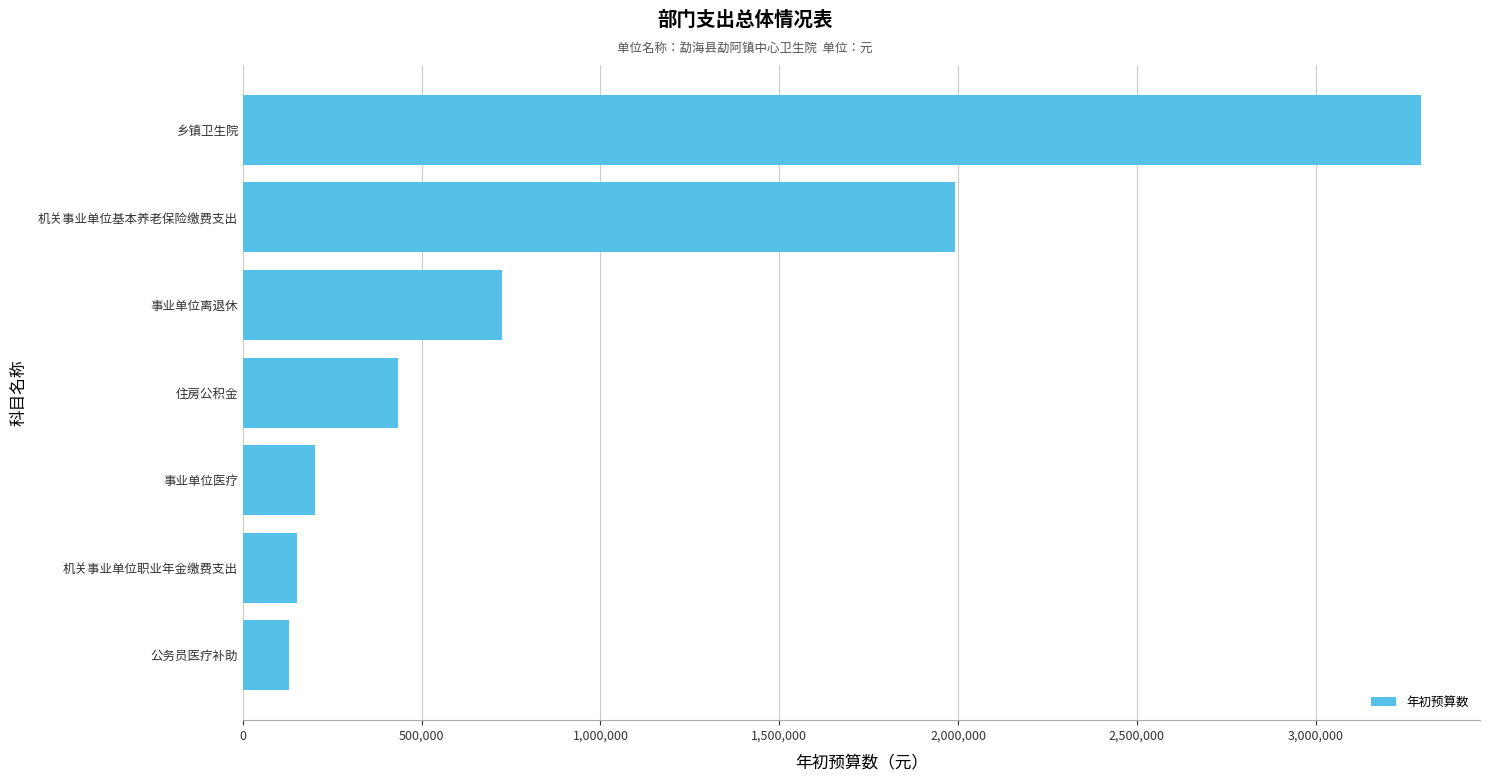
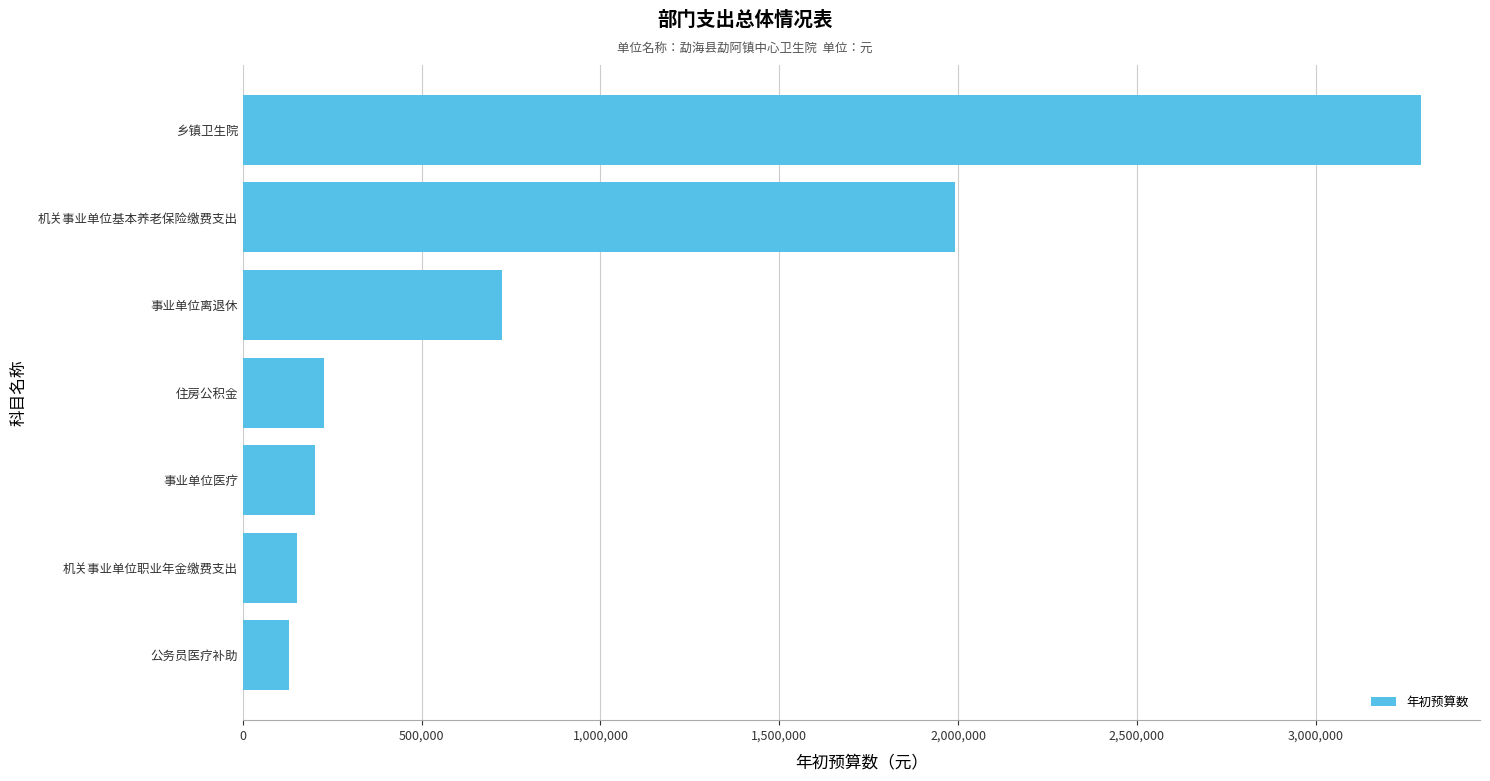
  {
    "乡镇卫生院": "3,300,000",
    "机关事业单位基本养老保险缴费支出": "1,990,000",
    "事业单位离退休": "720,000",
-   "住房公积金": "430,000",
+   "住房公积金": "230,000",
    "事业单位医疗": "200,000",
    "机关事业单位职业年金缴费支出": "150,000",
    "公务员医疗补助": "130,000"
  }
